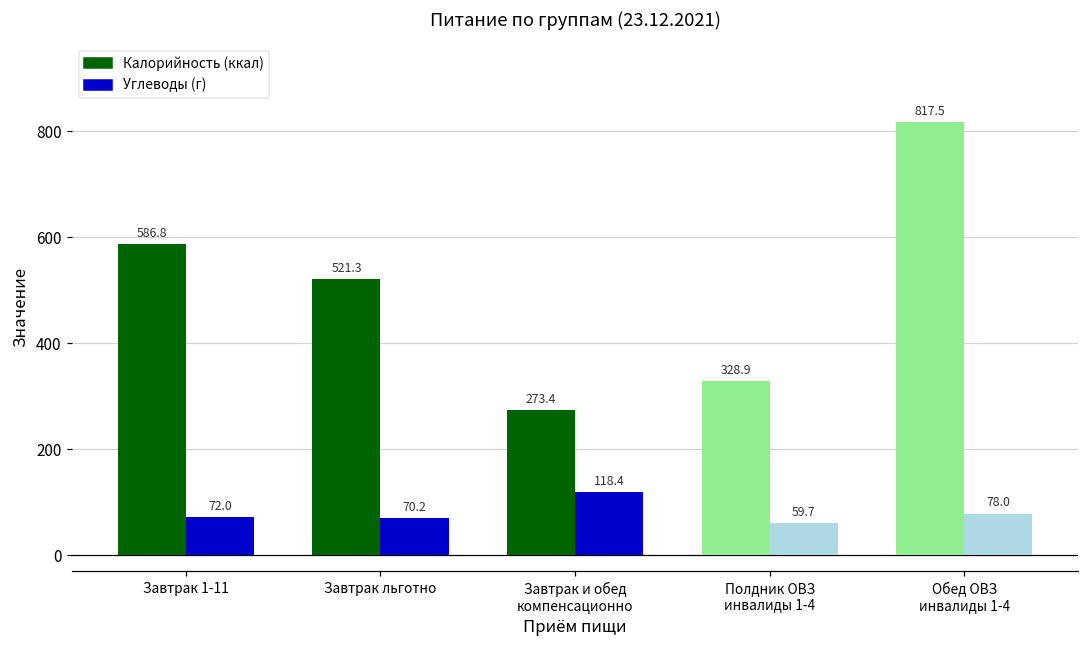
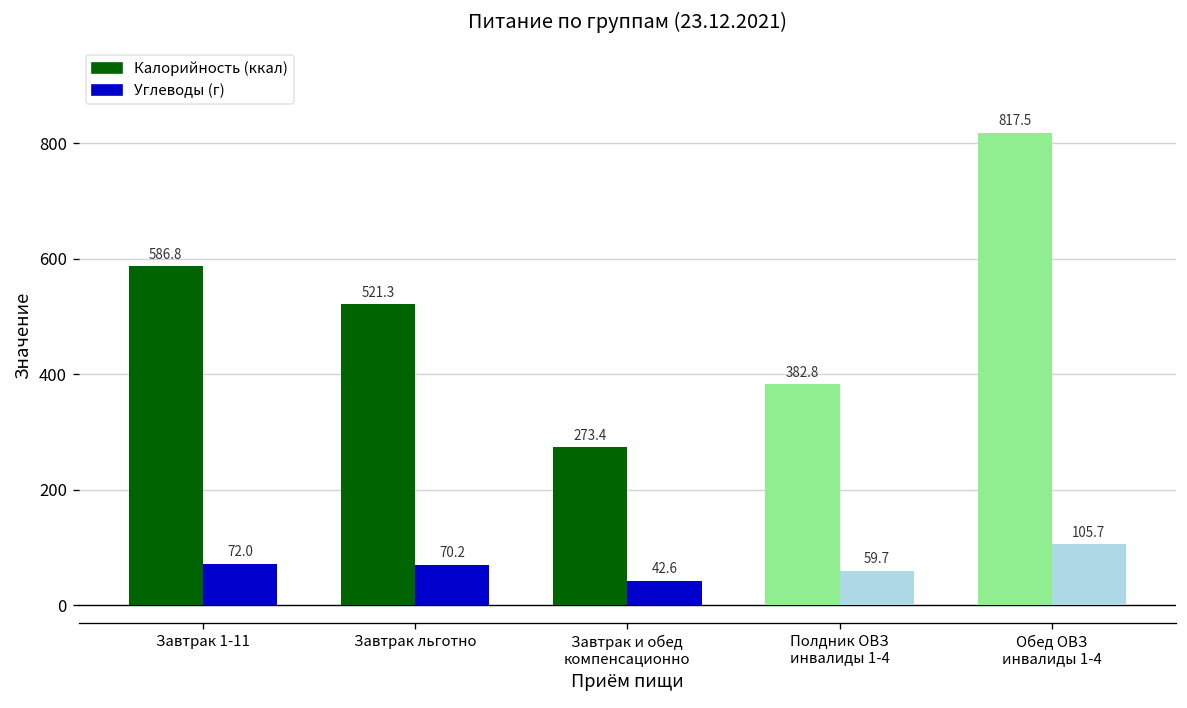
  {
    "Калорийность (ккал)": {
      "Завтрак 1-11": 586.8,
      "Завтрак льготно": 521.3,
      "Завтрак и обед компенсационно": 273.4,
-     "Полдник ОВЗ инвалиды 1-4": 328.9,
+     "Полдник ОВЗ инвалиды 1-4": 382.8,
      "Обед ОВЗ инвалиды 1-4": 817.5
    },
    "Углеводы (г)": {
      "Завтрак 1-11": 72.0,
      "Завтрак льготно": 70.2,
-     "Завтрак и обед компенсационно": 118.4,
+     "Завтрак и обед компенсационно": 42.6,
      "Полдник ОВЗ инвалиды 1-4": 59.7,
-     "Обед ОВЗ инвалиды 1-4": 78.0
+     "Обед ОВЗ инвалиды 1-4": 105.7
    }
  }
